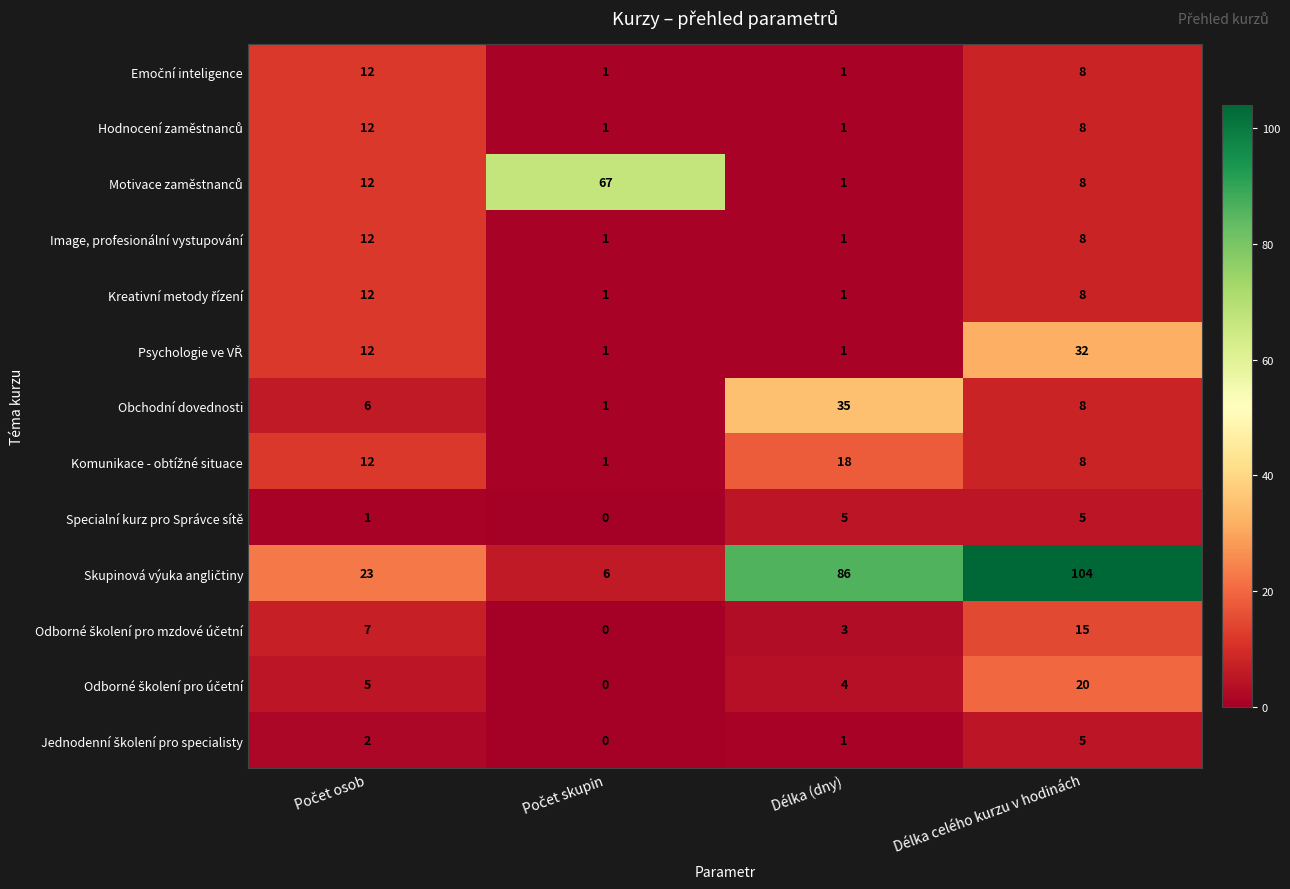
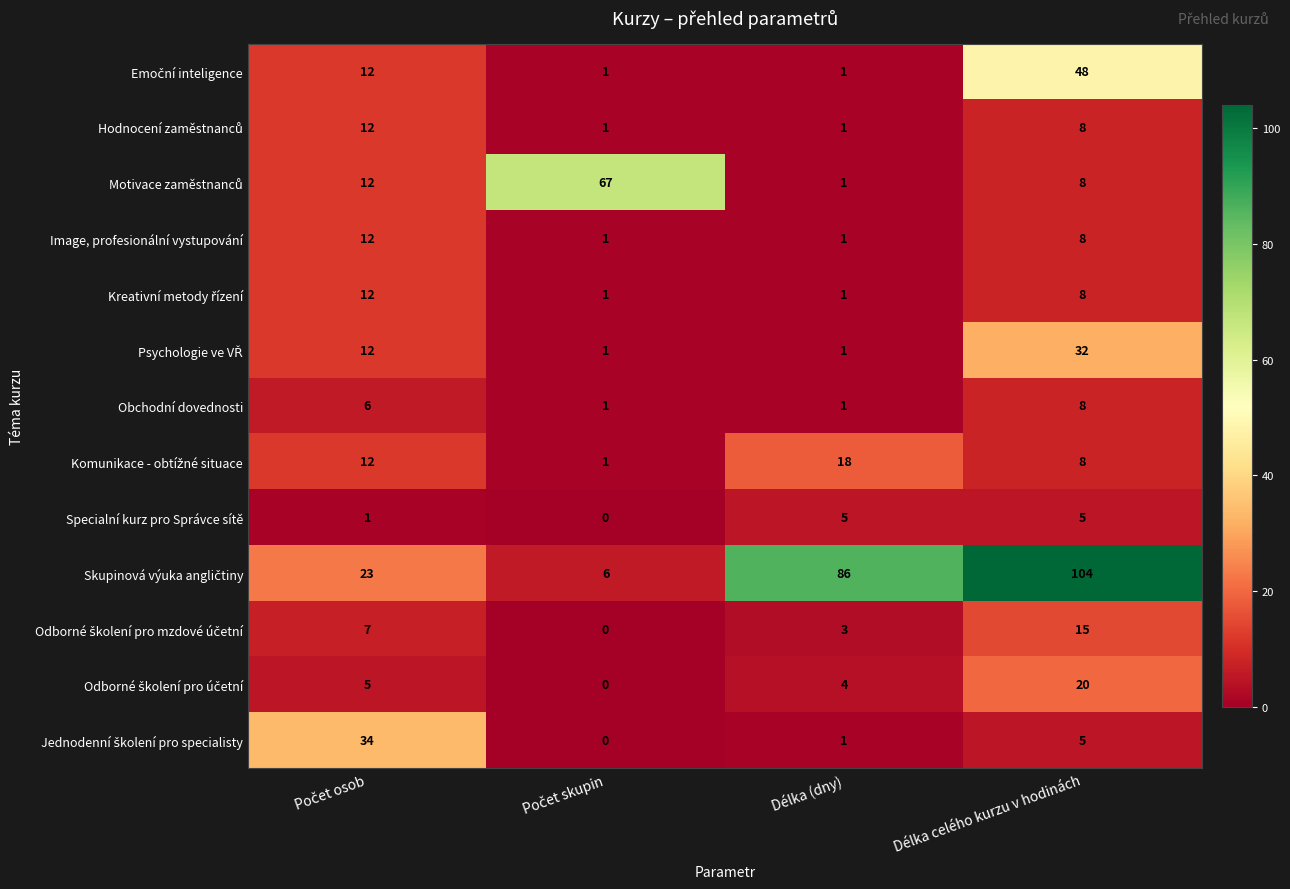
  {
    "Emoční inteligence": {
      "Počet osob": 12,
      "Počet skupin": 1,
      "Délka (dny)": 1,
-     "Délka celého kurzu v hodinách": 8
+     "Délka celého kurzu v hodinách": 48
    },
    "Hodnocení zaměstnanců": {
      "Počet osob": 12,
      "Počet skupin": 1,
      "Délka (dny)": 1,
      "Délka celého kurzu v hodinách": 8
    },
    "Motivace zaměstnanců": {
      "Počet osob": 12,
      "Počet skupin": 67,
      "Délka (dny)": 1,
      "Délka celého kurzu v hodinách": 8
    },
    "Image, profesionální vystupování": {
      "Počet osob": 12,
      "Počet skupin": 1,
      "Délka (dny)": 1,
      "Délka celého kurzu v hodinách": 8
    },
    "Kreativní metody řízení": {
      "Počet osob": 12,
      "Počet skupin": 1,
      "Délka (dny)": 1,
      "Délka celého kurzu v hodinách": 8
    },
    "Psychologie ve VŘ": {
      "Počet osob": 12,
      "Počet skupin": 1,
      "Délka (dny)": 1,
      "Délka celého kurzu v hodinách": 32
    },
    "Obchodní dovednosti": {
      "Počet osob": 6,
      "Počet skupin": 1,
-     "Délka (dny)": 35,
+     "Délka (dny)": 1,
      "Délka celého kurzu v hodinách": 8
    },
    "Komunikace - obtížné situace": {
      "Počet osob": 12,
      "Počet skupin": 1,
      "Délka (dny)": 18,
      "Délka celého kurzu v hodinách": 8
    },
    "Specialní kurz pro Správce sítě": {
      "Počet osob": 1,
      "Počet skupin": 0,
      "Délka (dny)": 5,
      "Délka celého kurzu v hodinách": 5
    },
    "Skupinová výuka angličtiny": {
      "Počet osob": 23,
      "Počet skupin": 6,
      "Délka (dny)": 86,
      "Délka celého kurzu v hodinách": 104
    },
    "Odborné školení pro mzdové účetní": {
      "Počet osob": 7,
      "Počet skupin": 0,
      "Délka (dny)": 3,
      "Délka celého kurzu v hodinách": 15
    },
    "Odborné školení pro účetní": {
      "Počet osob": 5,
      "Počet skupin": 0,
      "Délka (dny)": 4,
      "Délka celého kurzu v hodinách": 20
    },
    "Jednodenní školení pro specialisty": {
-     "Počet osob": 2,
+     "Počet osob": 34,
      "Počet skupin": 0,
      "Délka (dny)": 1,
      "Délka celého kurzu v hodinách": 5
    }
  }
